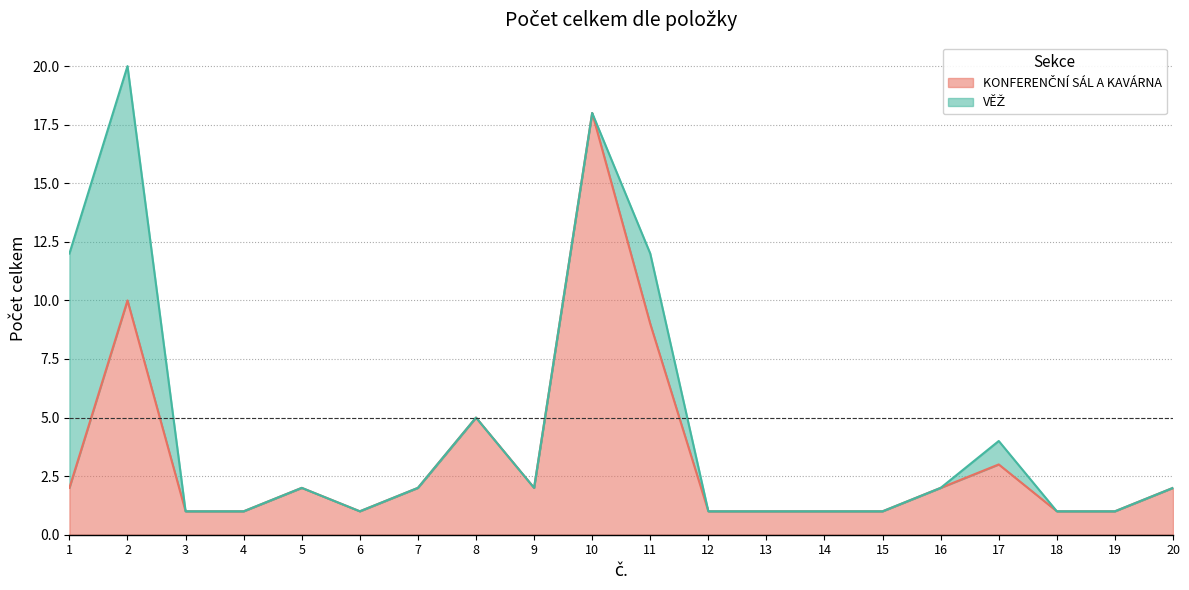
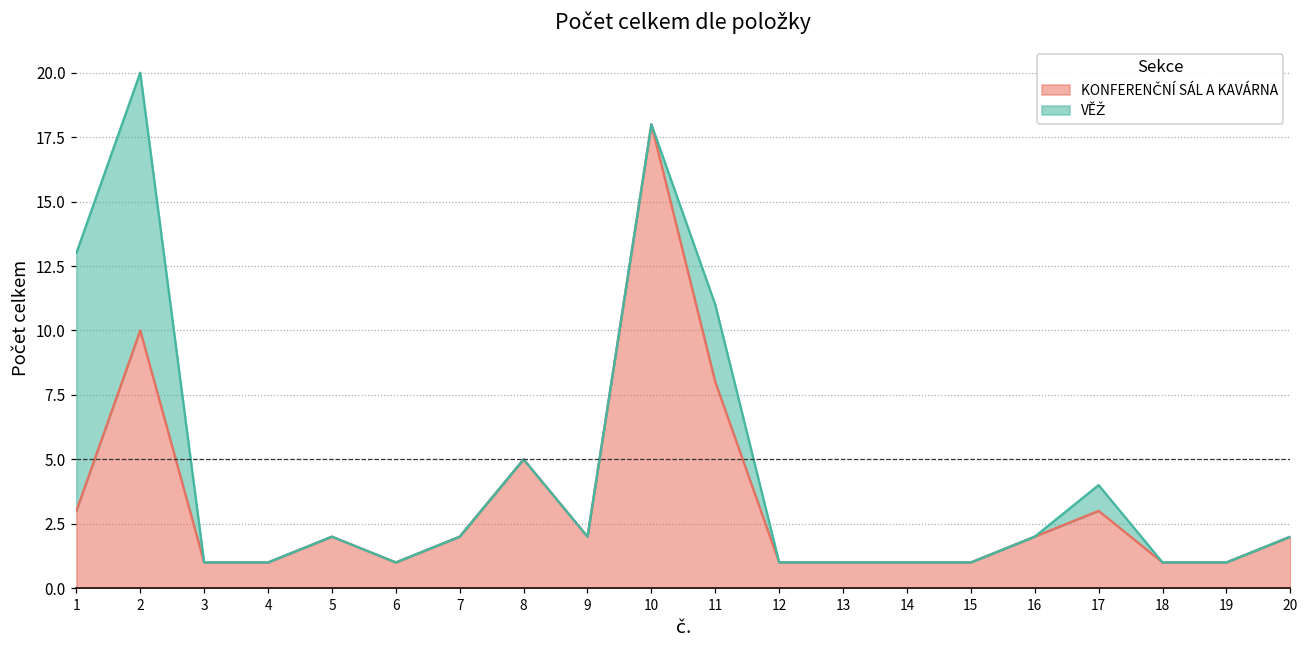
  {
    "KONFERENČNÍ SÁL A KAVÁRNA": {
-     "1": 2,
+     "1": 3,
      "2": 10,
-     "11": 9,
+     "11": 8,
      "17": 3
    },
    "VĚŽ": {
      "2": 20,
      "17": 4
    }
  }
